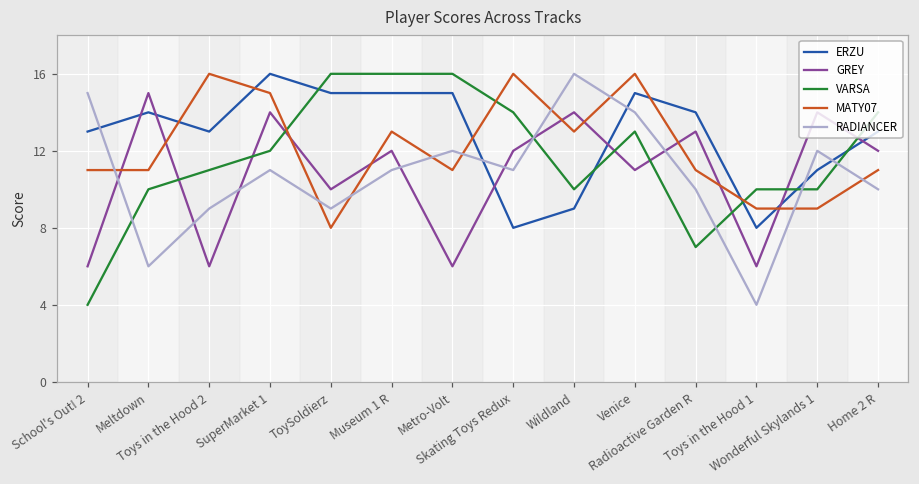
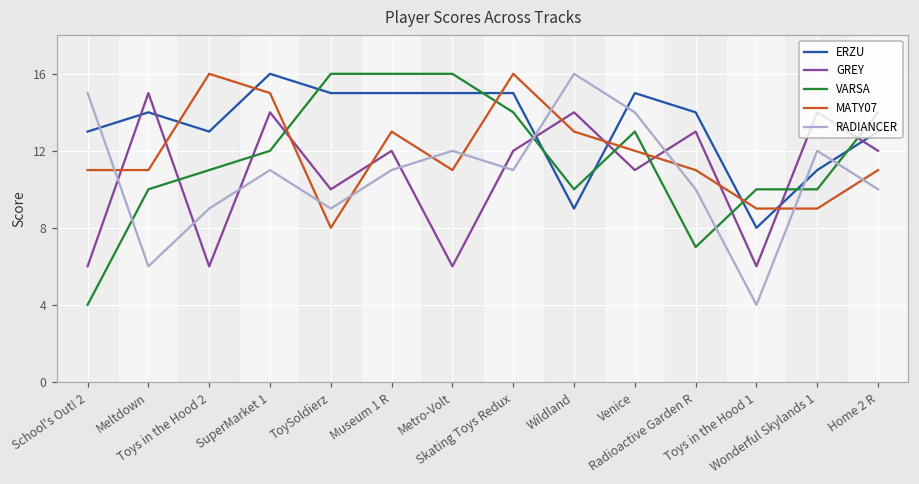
  {
    "ERZU": {
      "School's Out! 2": 13,
      "Meltdown": 14,
      "Toys in the Hood 2": 13,
      "SuperMarket 1": 16,
      "ToySoldierz": 15,
      "Museum 1 R": 15,
      "Metro-Volt": 15,
-     "Skating Toys Redux": 8,
+     "Skating Toys Redux": 15,
      "Wildland": 9,
      "Venice": 15,
      "Radioactive Garden R": 14,
      "Toys in the Hood 1": 8,
      "Wonderful Skylands 1": 11,
      "Home 2 R": 13
    },
    "GREY": {
      "School's Out! 2": 6,
      "Meltdown": 15,
      "Toys in the Hood 2": 6,
      "SuperMarket 1": 14,
      "ToySoldierz": 10,
      "Museum 1 R": 12,
      "Metro-Volt": 6,
      "Skating Toys Redux": 12,
      "Wildland": 14,
      "Venice": 11,
      "Radioactive Garden R": 13,
      "Toys in the Hood 1": 6,
      "Home 2 R": 12
    },
    "VARSA": {
      "School's Out! 2": 4,
      "Meltdown": 10,
      "Toys in the Hood 2": 11,
      "SuperMarket 1": 12,
      "ToySoldierz": 16,
      "Museum 1 R": 16,
      "Metro-Volt": 16,
      "Skating Toys Redux": 14,
      "Wildland": 10,
      "Venice": 13,
      "Radioactive Garden R": 7,
      "Toys in the Hood 1": 10,
      "Wonderful Skylands 1": 10
    },
    "MATY07": {
      "School's Out! 2": 11,
      "Meltdown": 11,
      "Toys in the Hood 2": 16,
      "SuperMarket 1": 15,
      "ToySoldierz": 8,
      "Museum 1 R": 13,
      "Metro-Volt": 11,
      "Skating Toys Redux": 16,
      "Wildland": 13,
-     "Venice": 16,
+     "Venice": 12,
      "Radioactive Garden R": 11,
      "Toys in the Hood 1": 9,
      "Wonderful Skylands 1": 9,
      "Home 2 R": 11
    },
    "RADIANCER": {
      "School's Out! 2": 15,
      "Meltdown": 6,
      "Toys in the Hood 2": 9,
      "SuperMarket 1": 11,
      "ToySoldierz": 9,
      "Museum 1 R": 11,
      "Metro-Volt": 12,
      "Skating Toys Redux": 11,
      "Wildland": 16,
      "Venice": 14,
      "Radioactive Garden R": 10,
      "Toys in the Hood 1": 4,
      "Wonderful Skylands 1": 12,
      "Home 2 R": 10
    }
  }
